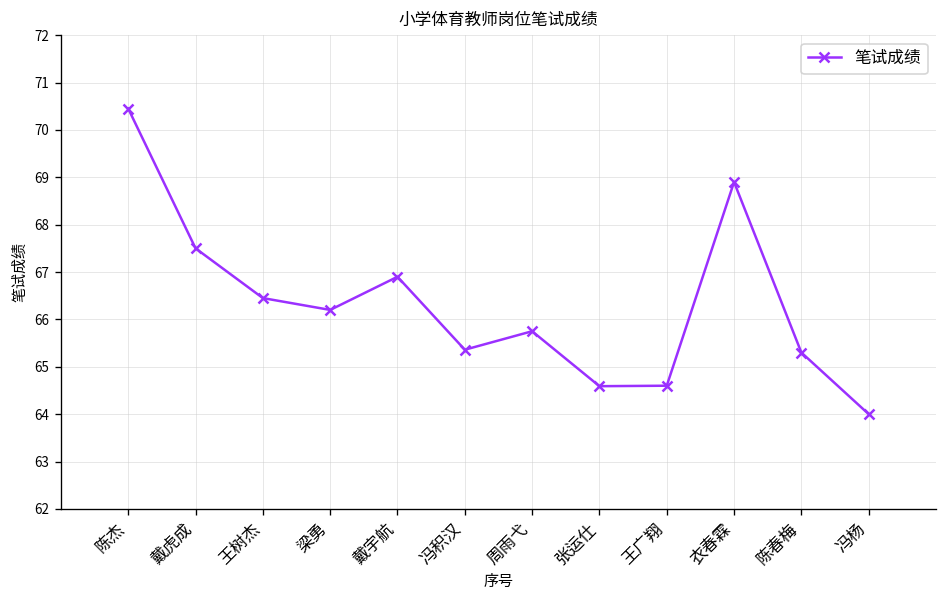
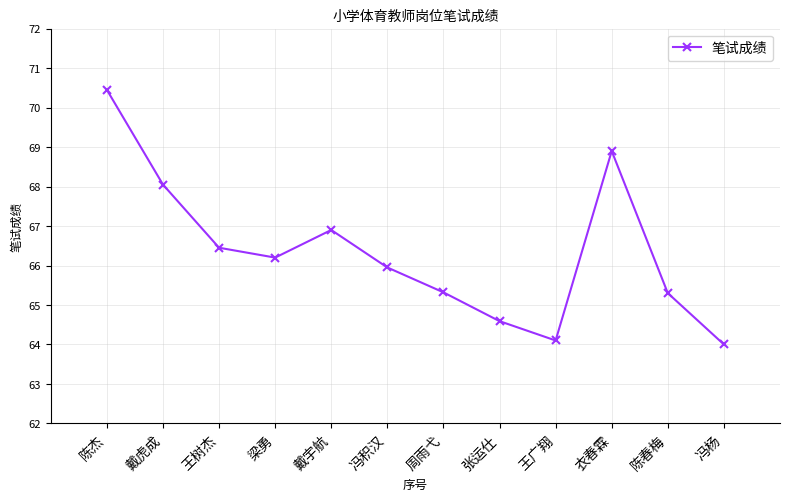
  {
    "陈杰": 70.5,
-   "戴虎成": 67.5,
+   "戴虎成": 68.1,
    "王树杰": 66.5,
    "梁勇": 66.2,
    "戴宇航": 66.9,
-   "冯积汉": 65.4,
-   "周雨弋": 65.8,
+   "冯积汉": 66.0,
+   "周雨弋": 65.3,
    "张运仕": 64.6,
-   "王广翔": 64.6,
+   "王广翔": 64.1,
    "衣春霖": 68.9,
    "陈春梅": 65.3,
    "冯杨": 64.0
  }
